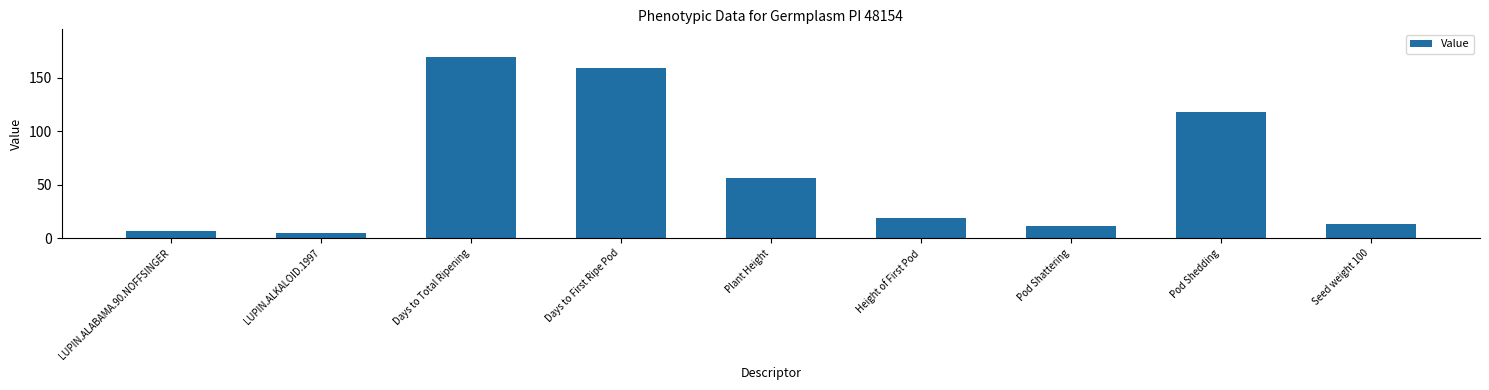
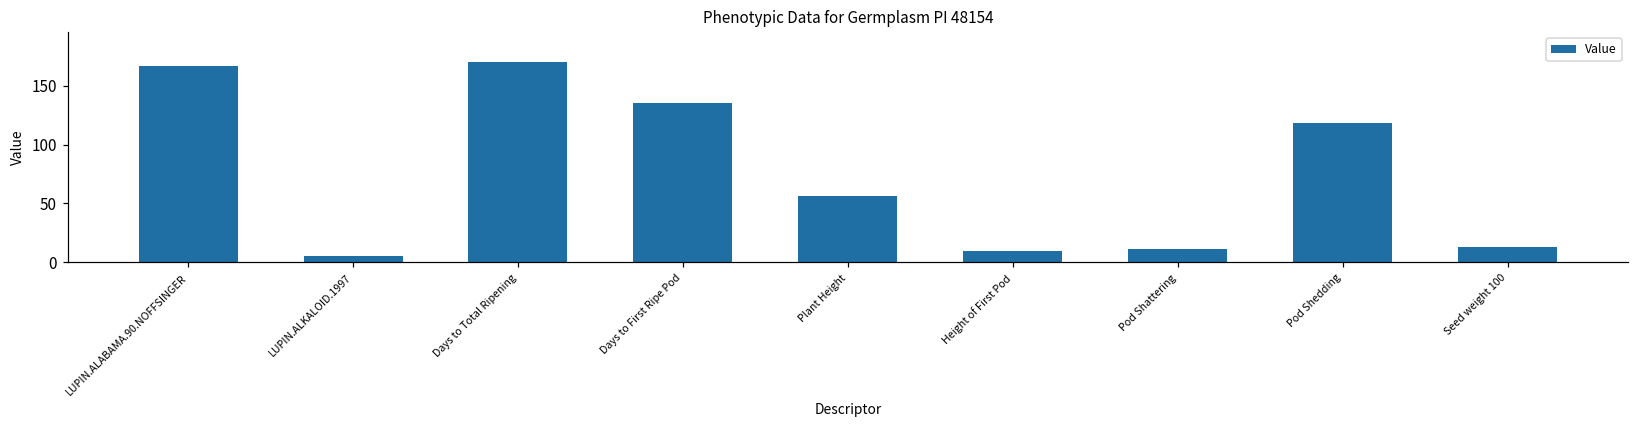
  {
-   "LUPIN.ALABAMA.90.NOFFSINGER": 7,
+   "LUPIN.ALABAMA.90.NOFFSINGER": 167,
    "LUPIN.ALKALOID.1997": 5,
    "Days to Total Ripening": 170,
-   "Days to First Ripe Pod": 159,
+   "Days to First Ripe Pod": 135,
    "Plant Height": 56,
-   "Height of First Pod": 19,
+   "Height of First Pod": 9,
    "Pod Shattering": 11,
    "Pod Shedding": 118,
    "Seed weight 100": 13
  }
